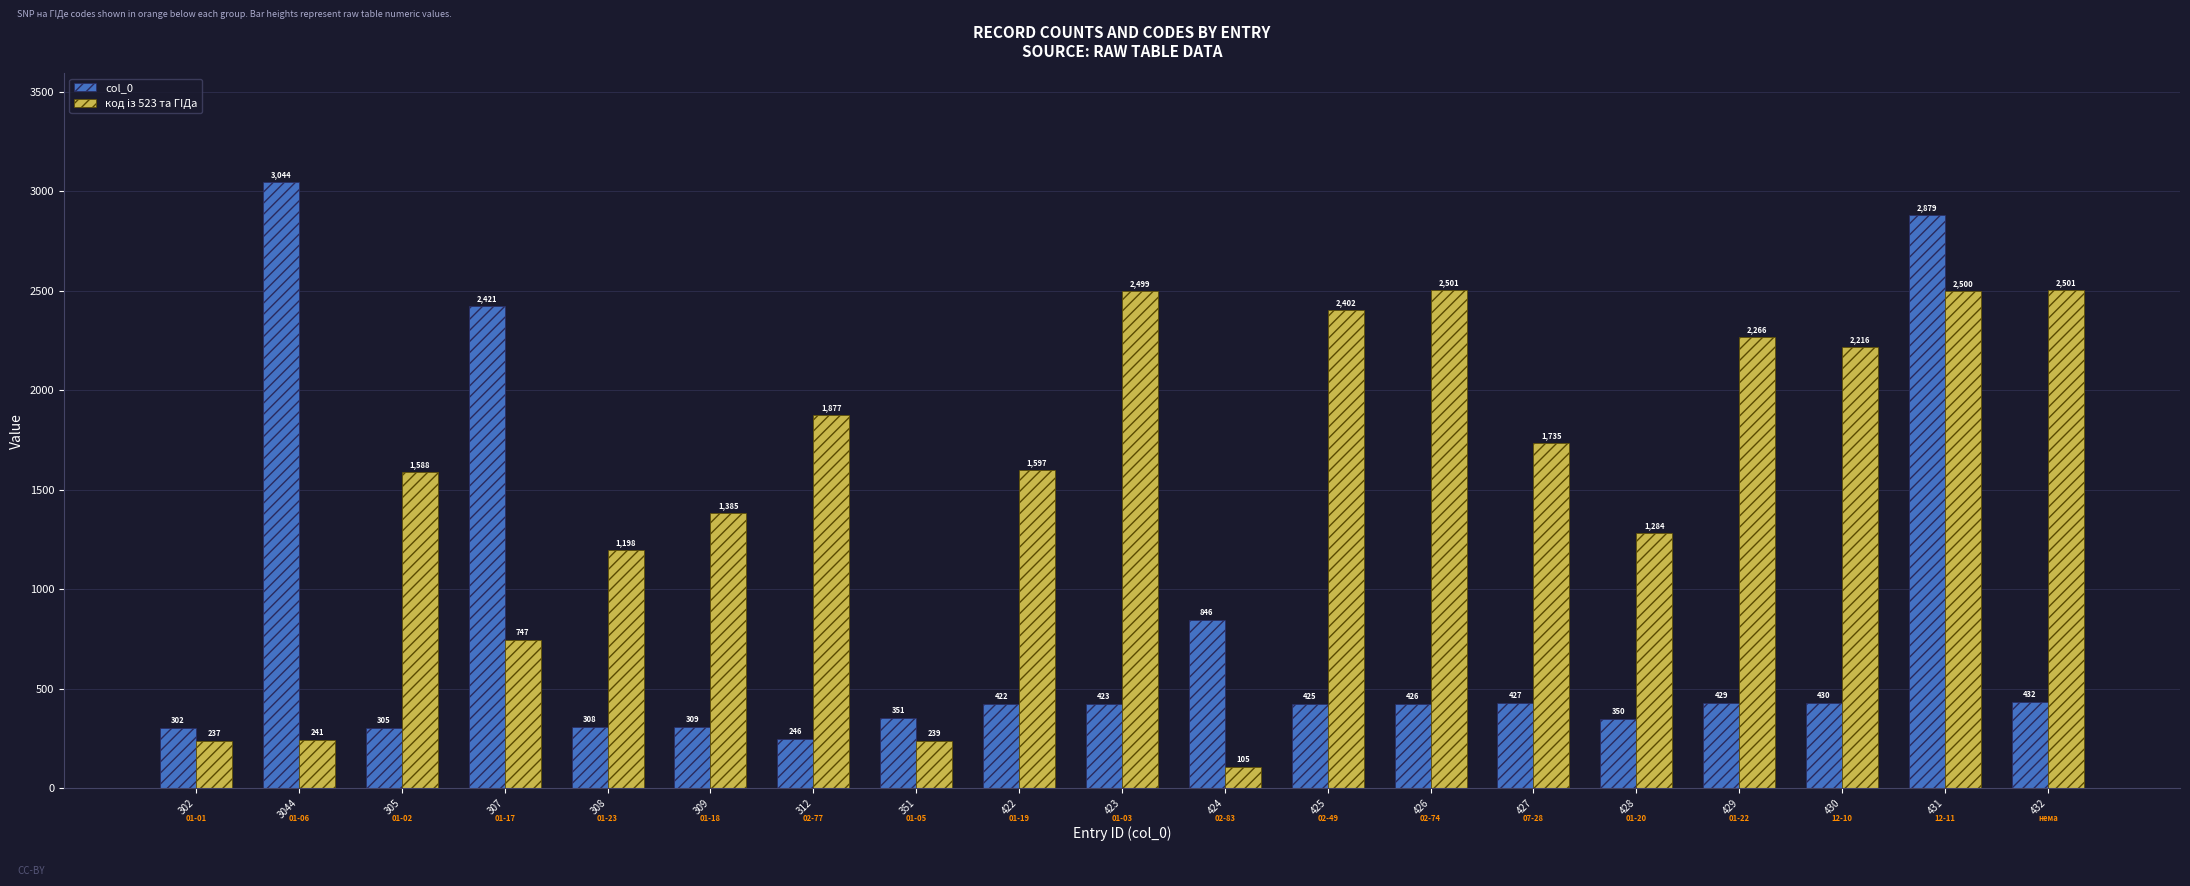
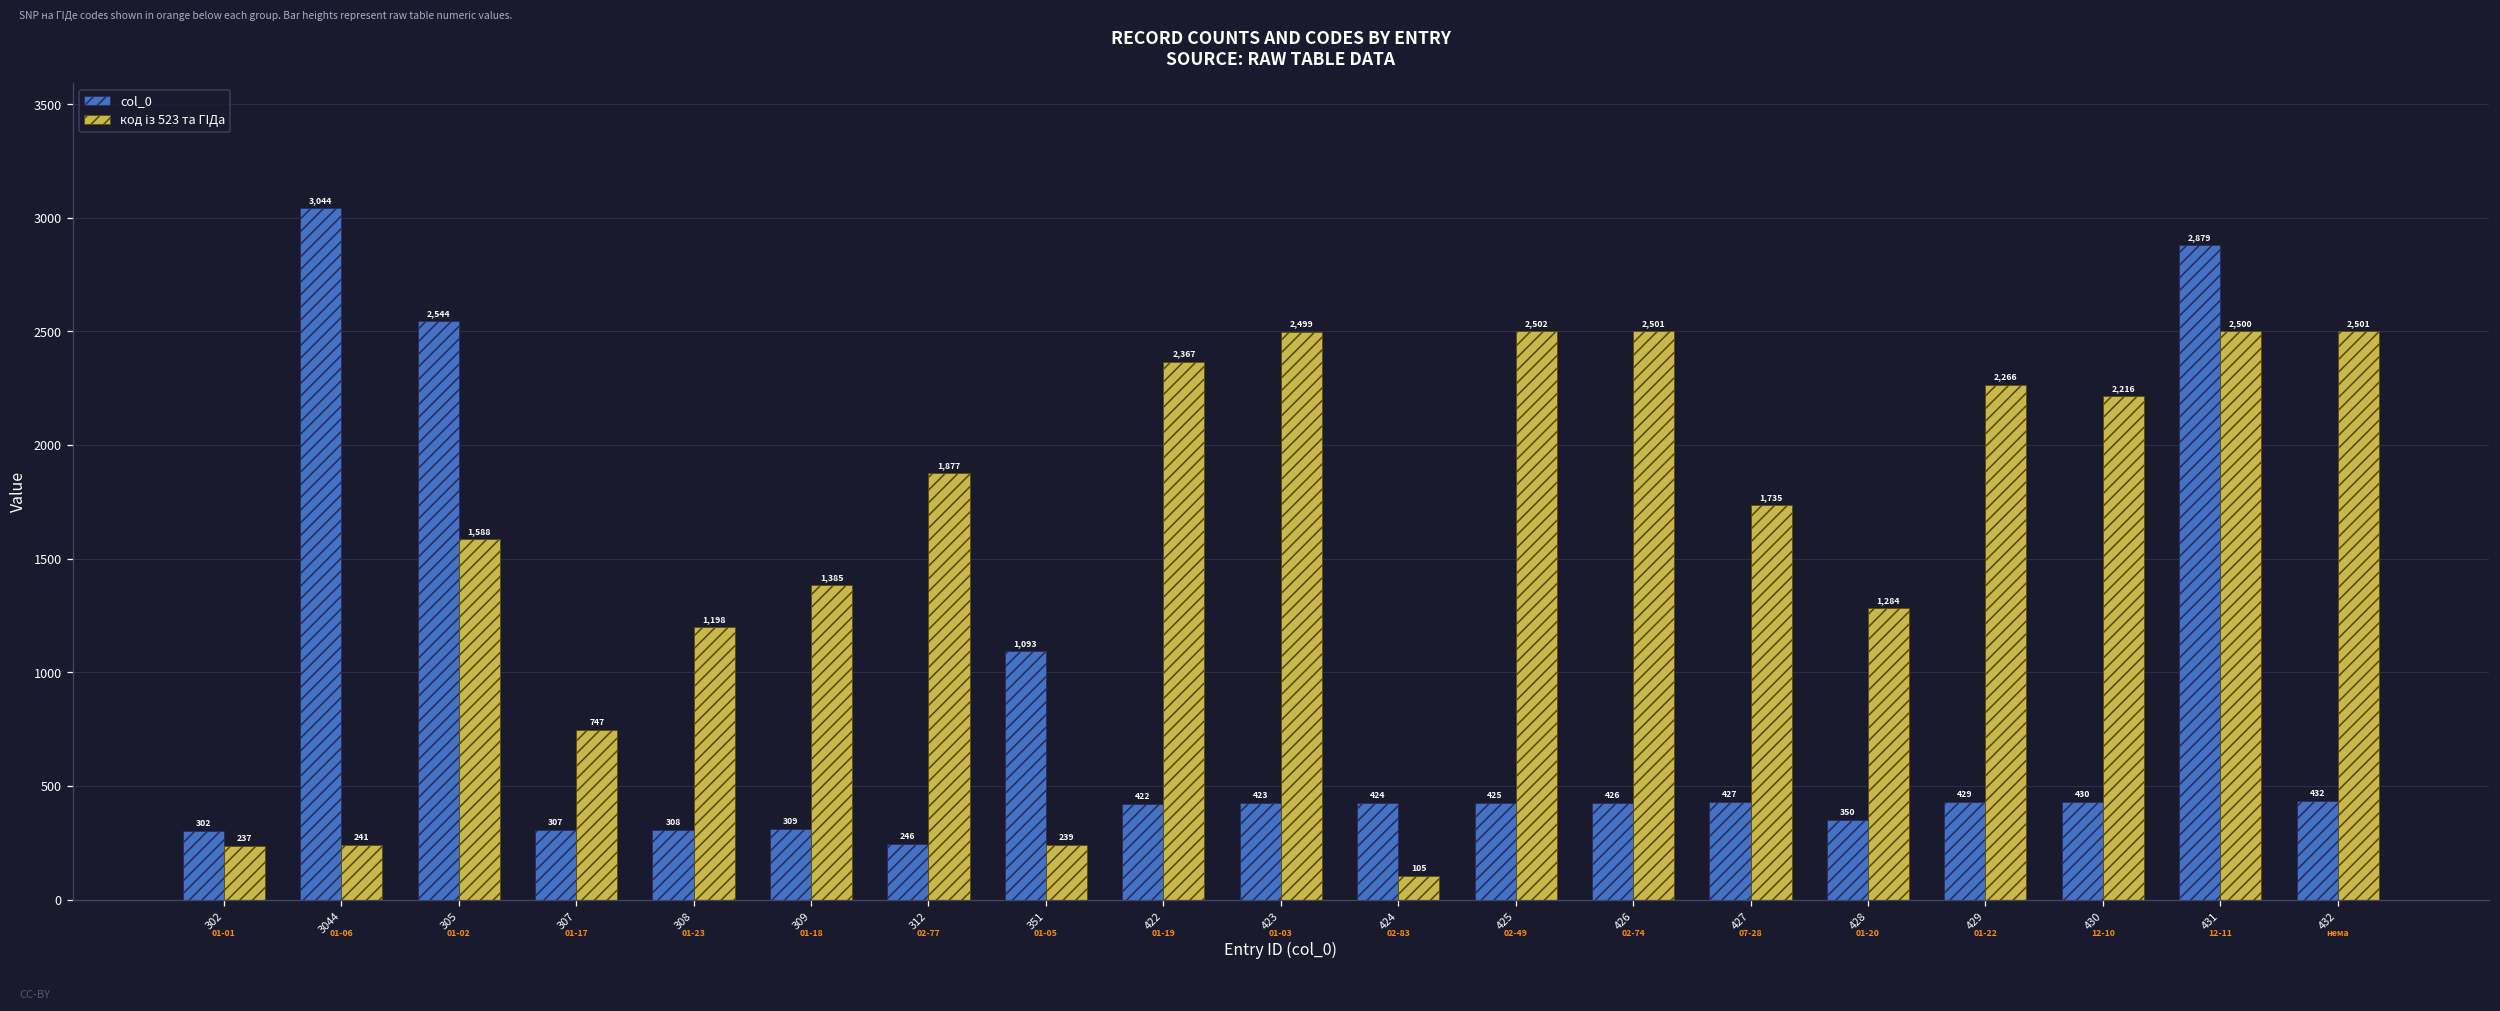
  {
    "col_0": {
      "302": "302",
      "3044": "3,044",
-     "305": "305",
-     "307": "2,421",
+     "305": "2,544",
+     "307": "307",
      "308": "308",
      "309": "309",
      "312": "246",
-     "351": "351",
+     "351": "1,093",
      "422": "422",
      "423": "423",
-     "424": "846",
+     "424": "424",
      "425": "425",
      "426": "426",
      "427": "427",
      "428": "350",
      "429": "429",
      "430": "430",
      "431": "2,879",
      "432": "432"
    },
    "код із 523 та ГІДа": {
      "302": "237",
      "3044": "241",
      "305": "1,588",
      "307": "747",
      "308": "1,198",
      "309": "1,385",
      "312": "1,877",
      "351": "239",
-     "422": "1,597",
+     "422": "2,367",
      "423": "2,499",
      "424": "105",
-     "425": "2,402",
+     "425": "2,502",
      "426": "2,501",
      "427": "1,735",
      "428": "1,284",
      "429": "2,266",
      "430": "2,216",
      "431": "2,500",
      "432": "2,501"
    }
  }
